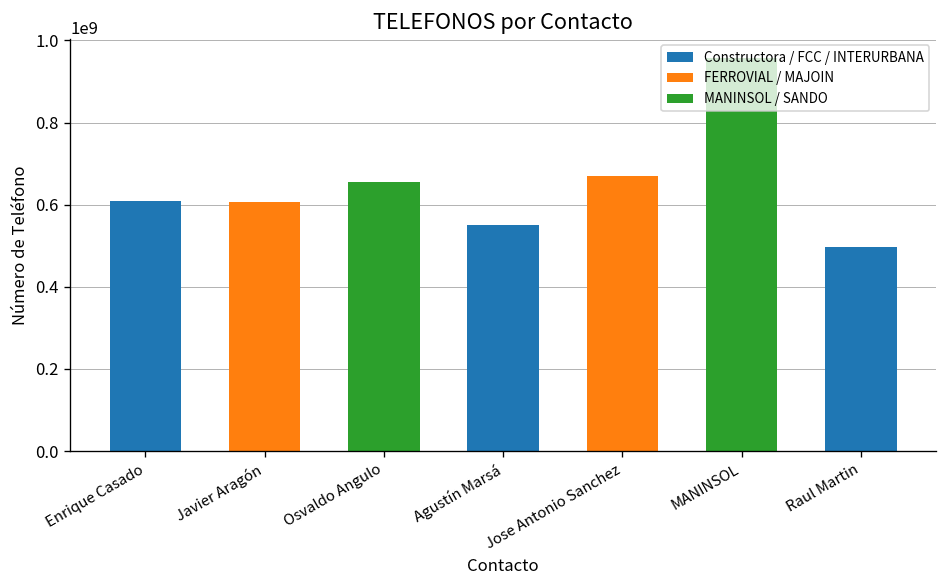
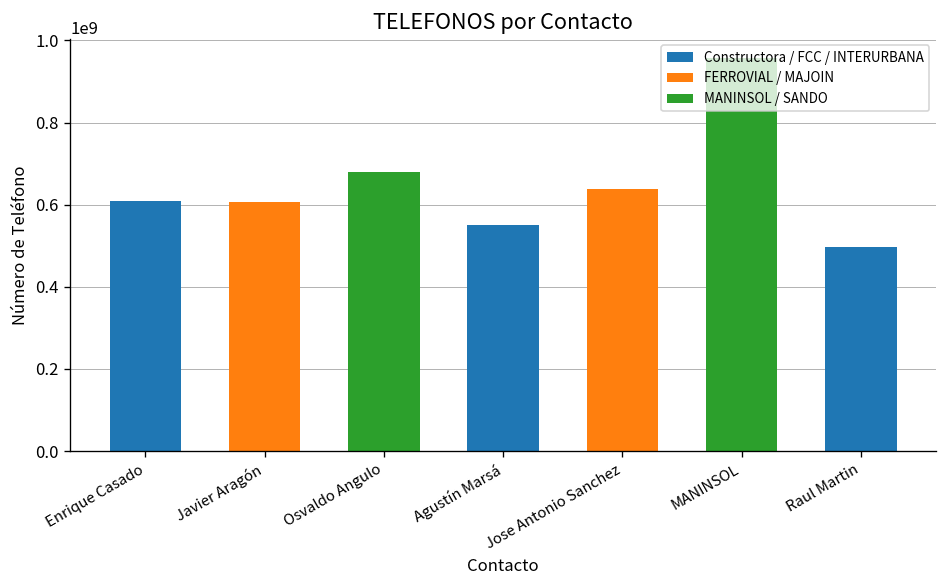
  {
    "Enrique Casado": 610000000,
    "Javier Aragón": 610000000,
-   "Osvaldo Angulo": 660000000,
+   "Osvaldo Angulo": 680000000,
    "Agustín Marsá": 550000000,
-   "Jose Antonio Sanchez": 670000000,
+   "Jose Antonio Sanchez": 640000000,
    "Raul Martin": 500000000
  }
